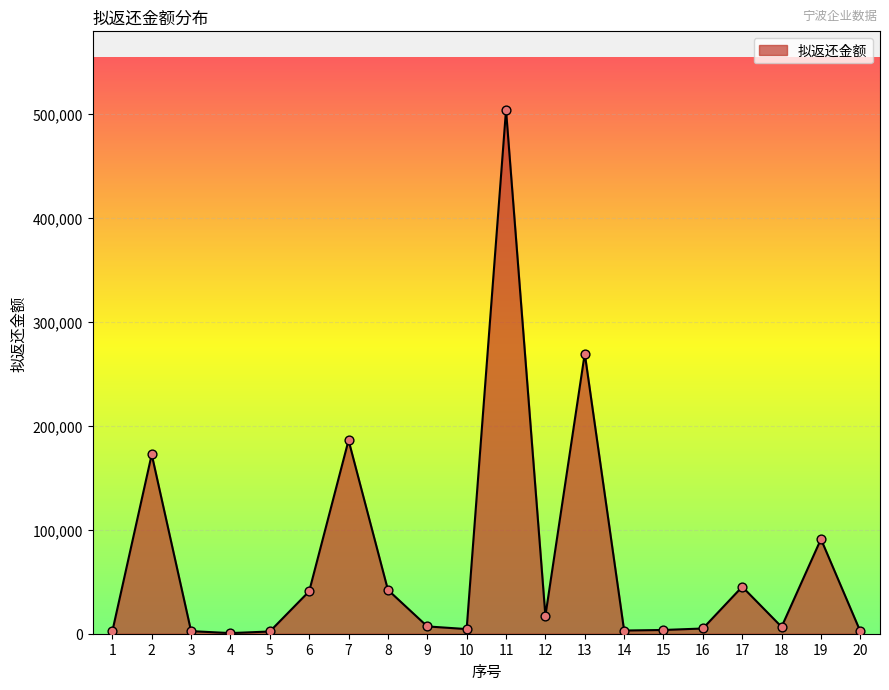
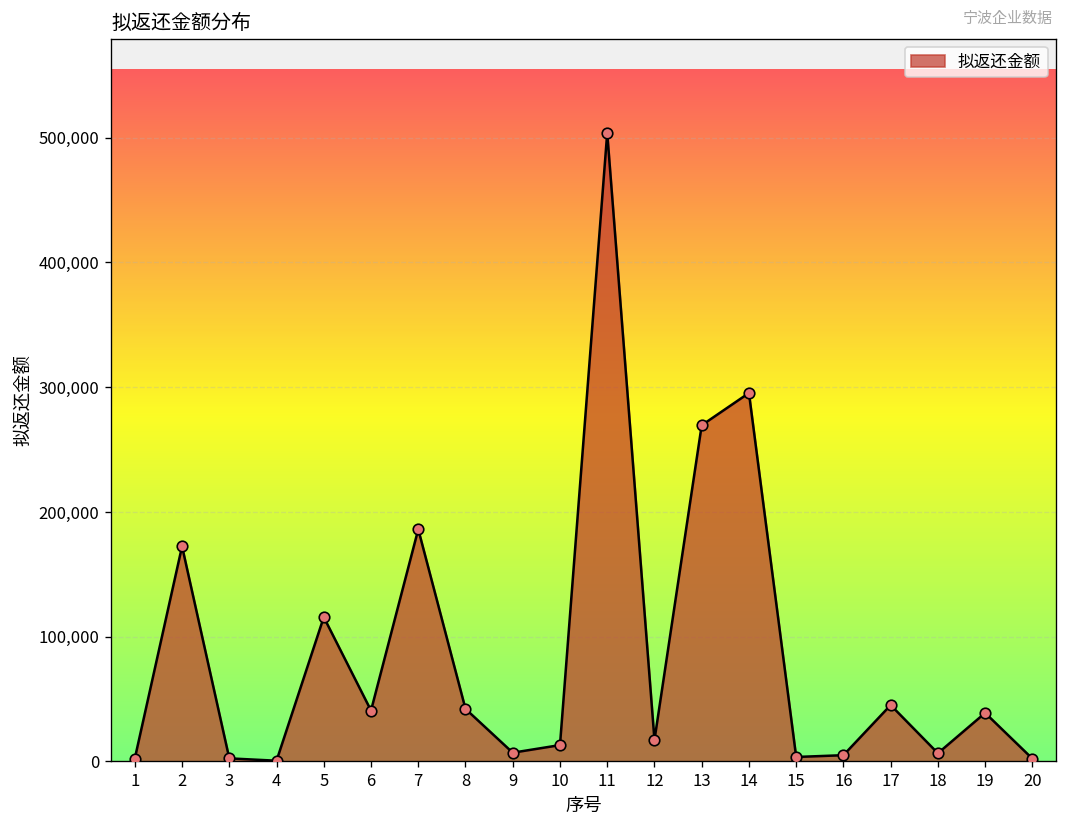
  {
    "1": "2,000",
    "2": "172,000",
    "3": "2,000",
    "4": "1,000",
-   "5": "2,000",
+   "5": "116,000",
    "6": "41,000",
    "7": "186,000",
    "8": "42,000",
    "9": "7,000",
-   "10": "4,000",
+   "10": "13,000",
    "11": "504,000",
    "12": "17,000",
    "13": "269,000",
-   "14": "3,000",
+   "14": "295,000",
    "15": "4,000",
    "16": "5,000",
    "17": "45,000",
    "18": "7,000",
-   "19": "91,000",
+   "19": "39,000",
    "20": "2,000"
  }
